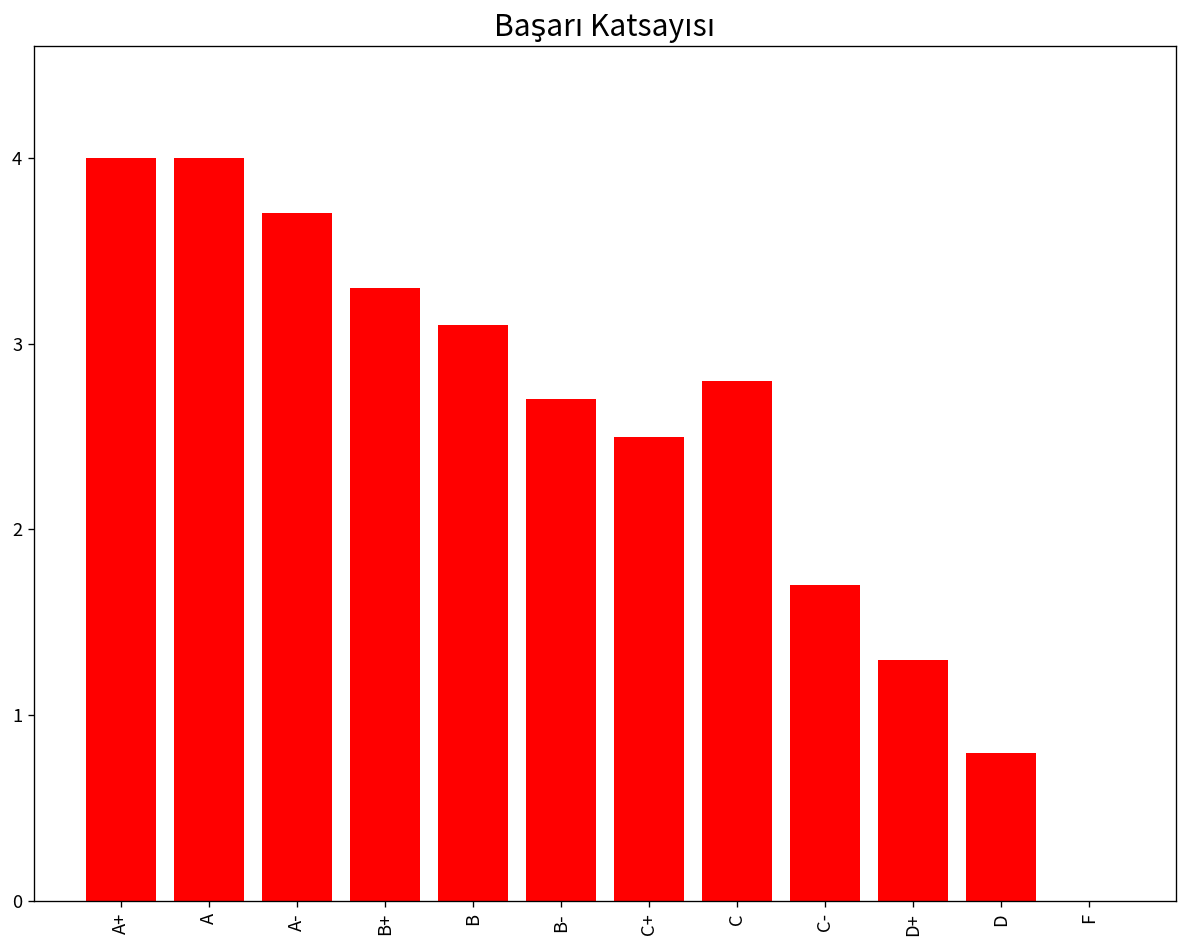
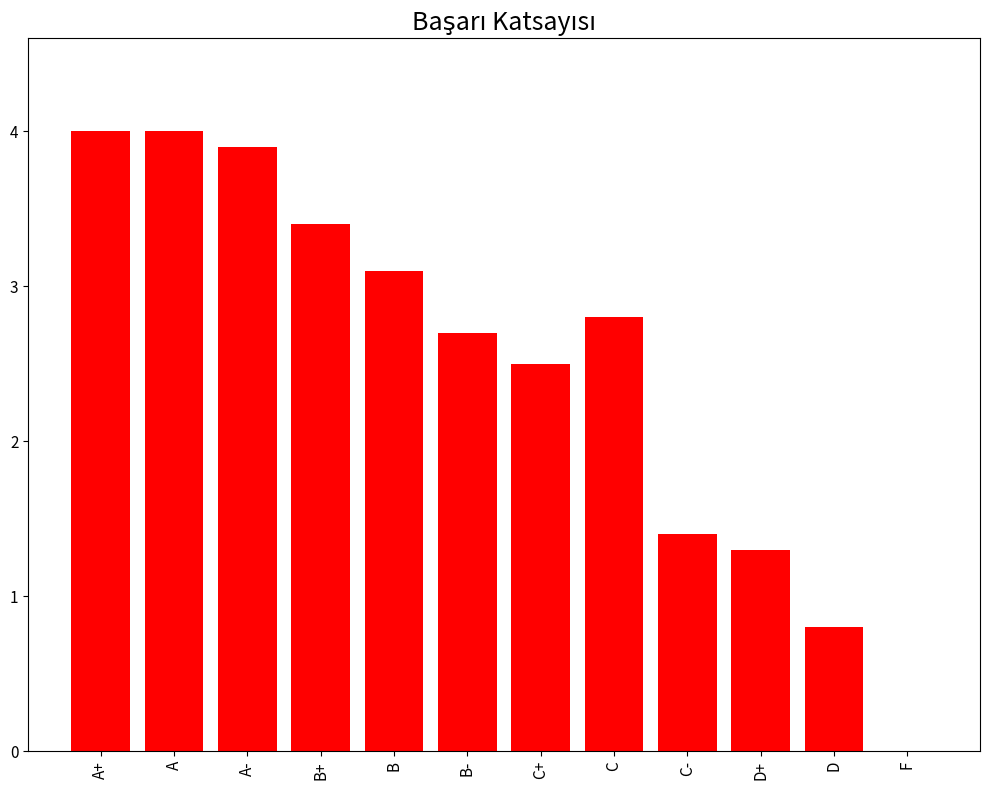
  {
    "A+": 4.0,
    "A": 4.0,
-   "A-": 3.7,
-   "B+": 3.3,
+   "A-": 3.9,
+   "B+": 3.4,
    "B": 3.1,
    "B-": 2.7,
    "C+": 2.5,
    "C": 2.8,
-   "C-": 1.7,
+   "C-": 1.4,
    "D+": 1.3,
    "D": 0.8,
    "F": 0.0
  }
